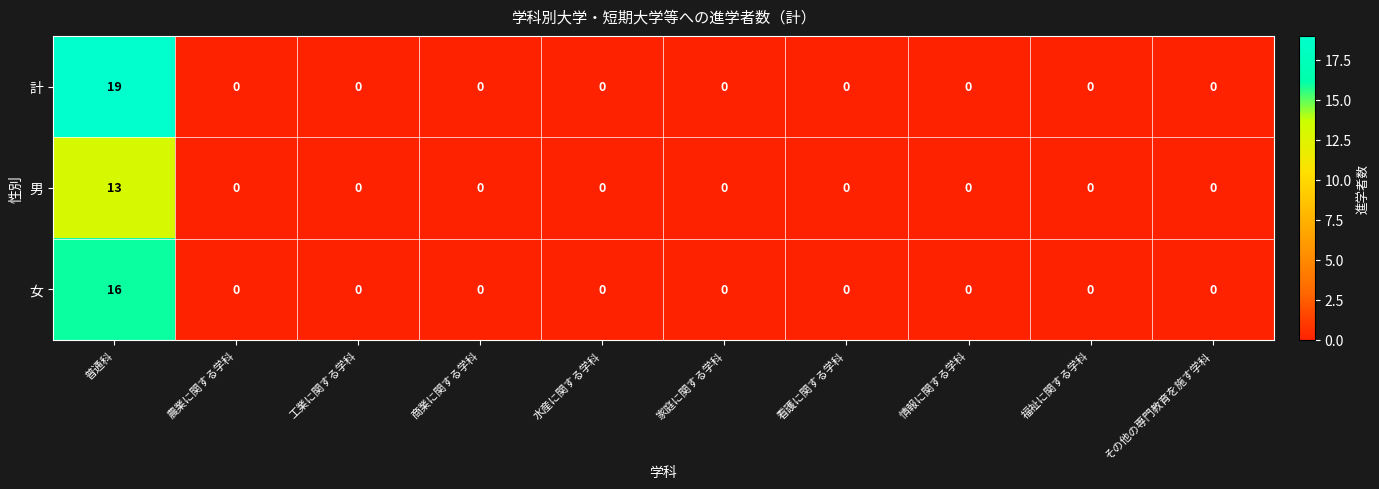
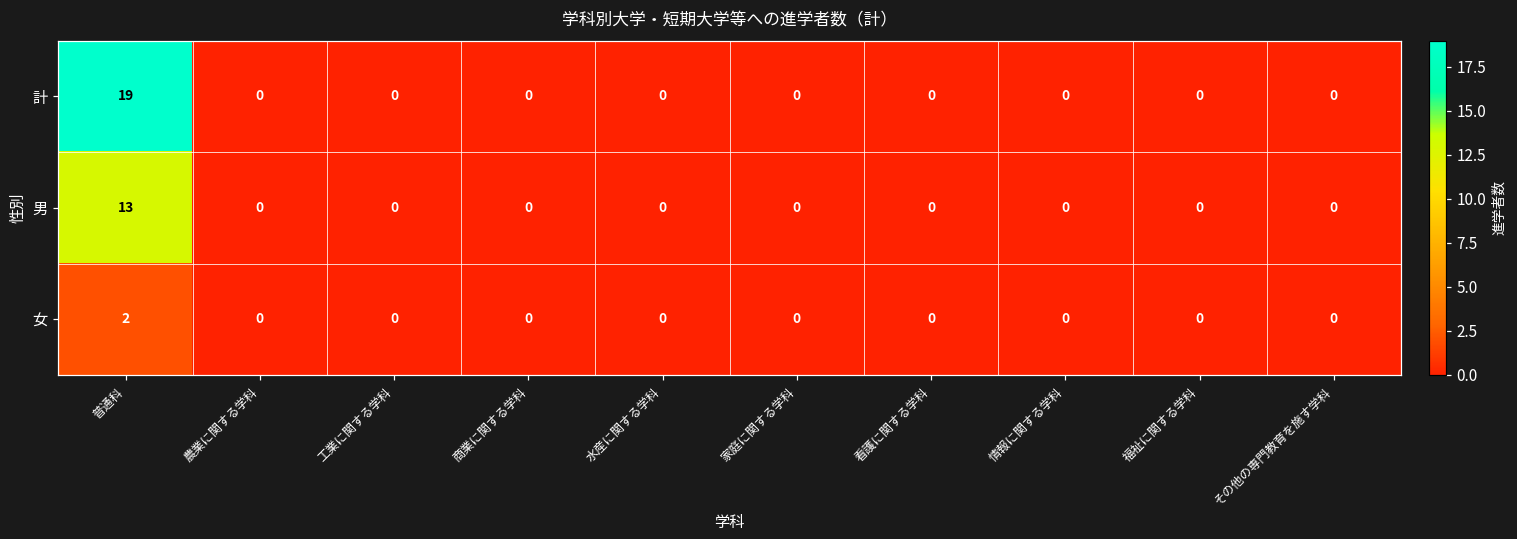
  {
    "計": {
      "普通科": 19,
      "農業に関する学科": 0,
      "工業に関する学科": 0,
      "商業に関する学科": 0,
      "水産に関する学科": 0,
      "家庭に関する学科": 0,
      "看護に関する学科": 0,
      "情報に関する学科": 0,
      "福祉に関する学科": 0,
      "その他の専門教育を施す学科": 0
    },
    "男": {
      "普通科": 13,
      "農業に関する学科": 0,
      "工業に関する学科": 0,
      "商業に関する学科": 0,
      "水産に関する学科": 0,
      "家庭に関する学科": 0,
      "看護に関する学科": 0,
      "情報に関する学科": 0,
      "福祉に関する学科": 0,
      "その他の専門教育を施す学科": 0
    },
    "女": {
-     "普通科": 16,
+     "普通科": 2,
      "農業に関する学科": 0,
      "工業に関する学科": 0,
      "商業に関する学科": 0,
      "水産に関する学科": 0,
      "家庭に関する学科": 0,
      "看護に関する学科": 0,
      "情報に関する学科": 0,
      "福祉に関する学科": 0,
      "その他の専門教育を施す学科": 0
    }
  }
